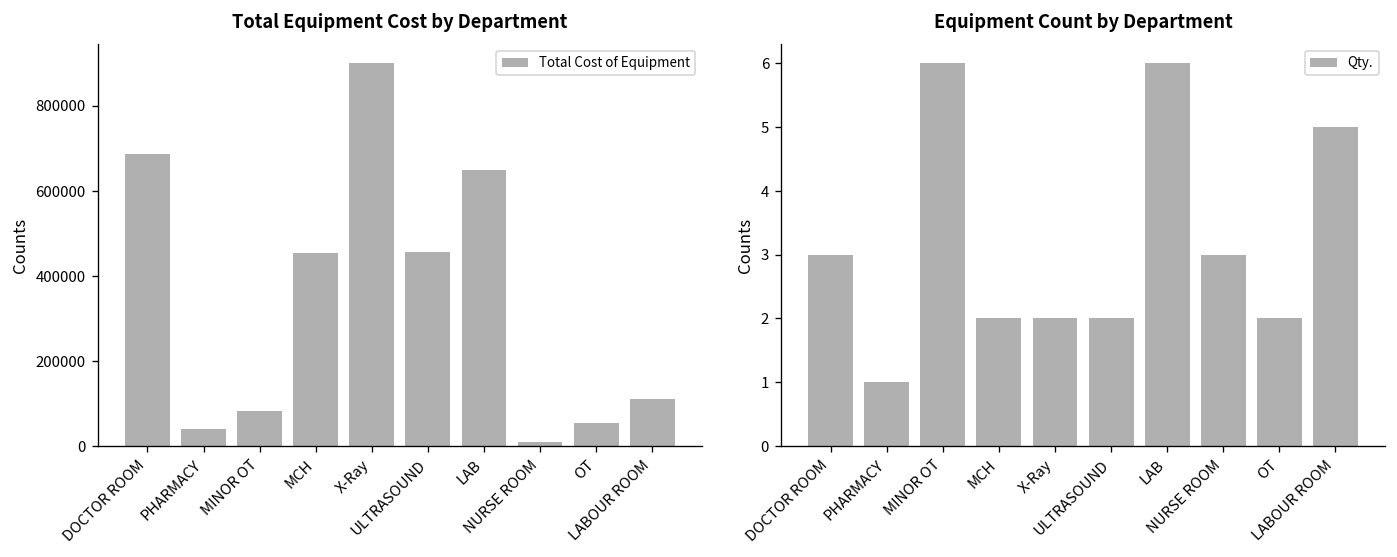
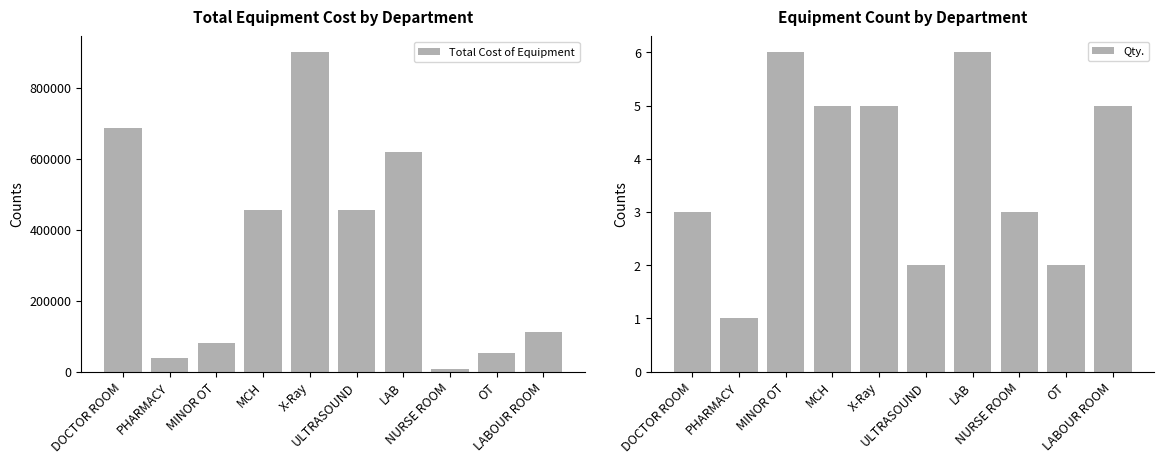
  {
    "Total Equipment Cost by Department": {
      "DOCTOR ROOM": 690000,
      "PHARMACY": 40000,
      "MINOR OT": 80000,
      "MCH": 450000,
      "X-Ray": 900000,
      "ULTRASOUND": 460000,
-     "LAB": 650000,
+     "LAB": 620000,
      "NURSE ROOM": 10000,
      "OT": 50000,
      "LABOUR ROOM": 110000
    },
    "Equipment Count by Department": {
      "DOCTOR ROOM": 3,
      "PHARMACY": 1,
      "MINOR OT": 6,
-     "MCH": 2,
-     "X-Ray": 2,
+     "MCH": 5,
+     "X-Ray": 5,
      "ULTRASOUND": 2,
      "LAB": 6,
      "NURSE ROOM": 3,
      "OT": 2,
      "LABOUR ROOM": 5
    }
  }
